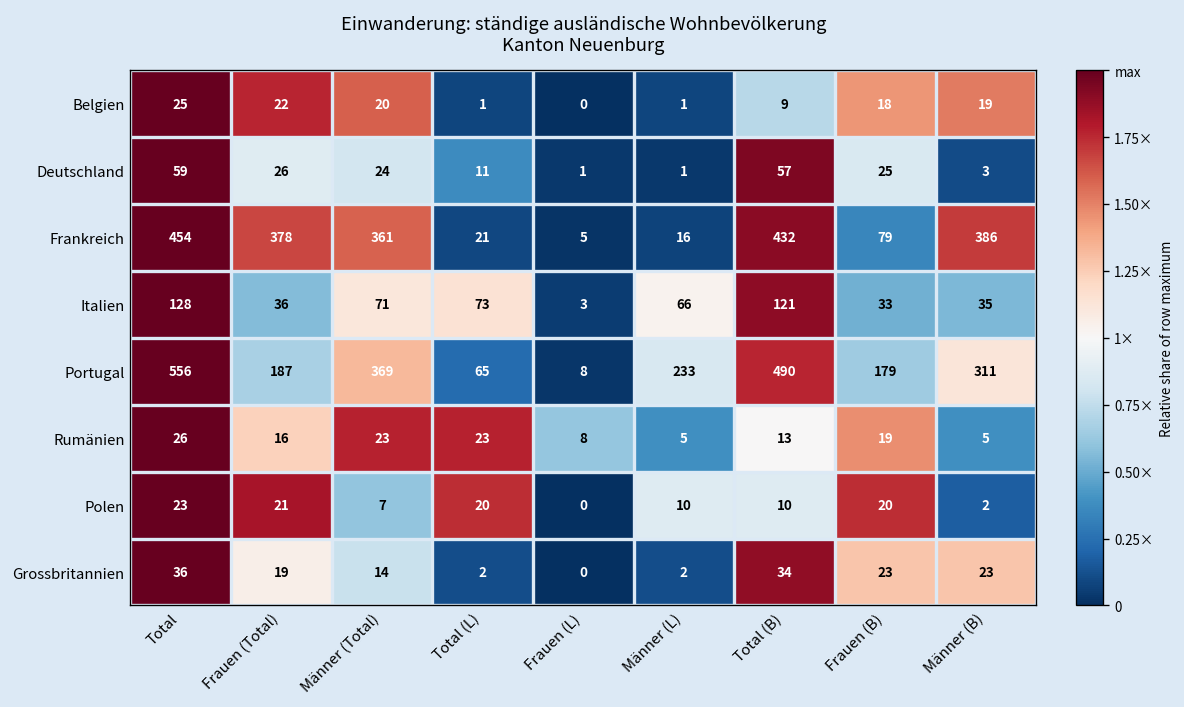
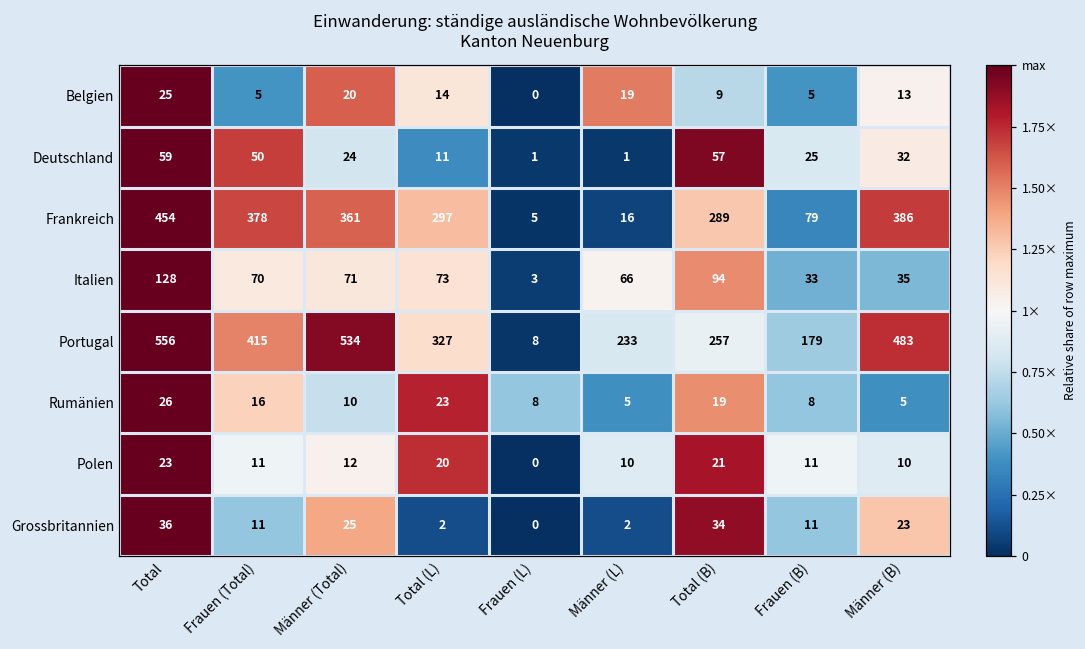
  {
    "Belgien": {
      "Total": 25,
-     "Frauen (Total)": 22,
+     "Frauen (Total)": 5,
      "Männer (Total)": 20,
-     "Total (L)": 1,
+     "Total (L)": 14,
      "Frauen (L)": 0,
-     "Männer (L)": 1,
+     "Männer (L)": 19,
      "Total (B)": 9,
-     "Frauen (B)": 18,
-     "Männer (B)": 19
+     "Frauen (B)": 5,
+     "Männer (B)": 13
    },
    "Deutschland": {
      "Total": 59,
-     "Frauen (Total)": 26,
+     "Frauen (Total)": 50,
      "Männer (Total)": 24,
      "Total (L)": 11,
      "Frauen (L)": 1,
      "Männer (L)": 1,
      "Total (B)": 57,
      "Frauen (B)": 25,
-     "Männer (B)": 3
+     "Männer (B)": 32
    },
    "Frankreich": {
      "Total": 454,
      "Frauen (Total)": 378,
      "Männer (Total)": 361,
-     "Total (L)": 21,
+     "Total (L)": 297,
      "Frauen (L)": 5,
      "Männer (L)": 16,
-     "Total (B)": 432,
+     "Total (B)": 289,
      "Frauen (B)": 79,
      "Männer (B)": 386
    },
    "Italien": {
      "Total": 128,
-     "Frauen (Total)": 36,
+     "Frauen (Total)": 70,
      "Männer (Total)": 71,
      "Total (L)": 73,
      "Frauen (L)": 3,
      "Männer (L)": 66,
-     "Total (B)": 121,
+     "Total (B)": 94,
      "Frauen (B)": 33,
      "Männer (B)": 35
    },
    "Portugal": {
      "Total": 556,
-     "Frauen (Total)": 187,
-     "Männer (Total)": 369,
-     "Total (L)": 65,
+     "Frauen (Total)": 415,
+     "Männer (Total)": 534,
+     "Total (L)": 327,
      "Frauen (L)": 8,
      "Männer (L)": 233,
-     "Total (B)": 490,
+     "Total (B)": 257,
      "Frauen (B)": 179,
-     "Männer (B)": 311
+     "Männer (B)": 483
    },
    "Rumänien": {
      "Total": 26,
      "Frauen (Total)": 16,
-     "Männer (Total)": 23,
+     "Männer (Total)": 10,
      "Total (L)": 23,
      "Frauen (L)": 8,
      "Männer (L)": 5,
-     "Total (B)": 13,
-     "Frauen (B)": 19,
+     "Total (B)": 19,
+     "Frauen (B)": 8,
      "Männer (B)": 5
    },
    "Polen": {
      "Total": 23,
-     "Frauen (Total)": 21,
-     "Männer (Total)": 7,
+     "Frauen (Total)": 11,
+     "Männer (Total)": 12,
      "Total (L)": 20,
      "Frauen (L)": 0,
      "Männer (L)": 10,
-     "Total (B)": 10,
-     "Frauen (B)": 20,
-     "Männer (B)": 2
+     "Total (B)": 21,
+     "Frauen (B)": 11,
+     "Männer (B)": 10
    },
    "Grossbritannien": {
      "Total": 36,
-     "Frauen (Total)": 19,
-     "Männer (Total)": 14,
+     "Frauen (Total)": 11,
+     "Männer (Total)": 25,
      "Total (L)": 2,
      "Frauen (L)": 0,
      "Männer (L)": 2,
      "Total (B)": 34,
-     "Frauen (B)": 23,
+     "Frauen (B)": 11,
      "Männer (B)": 23
    }
  }
